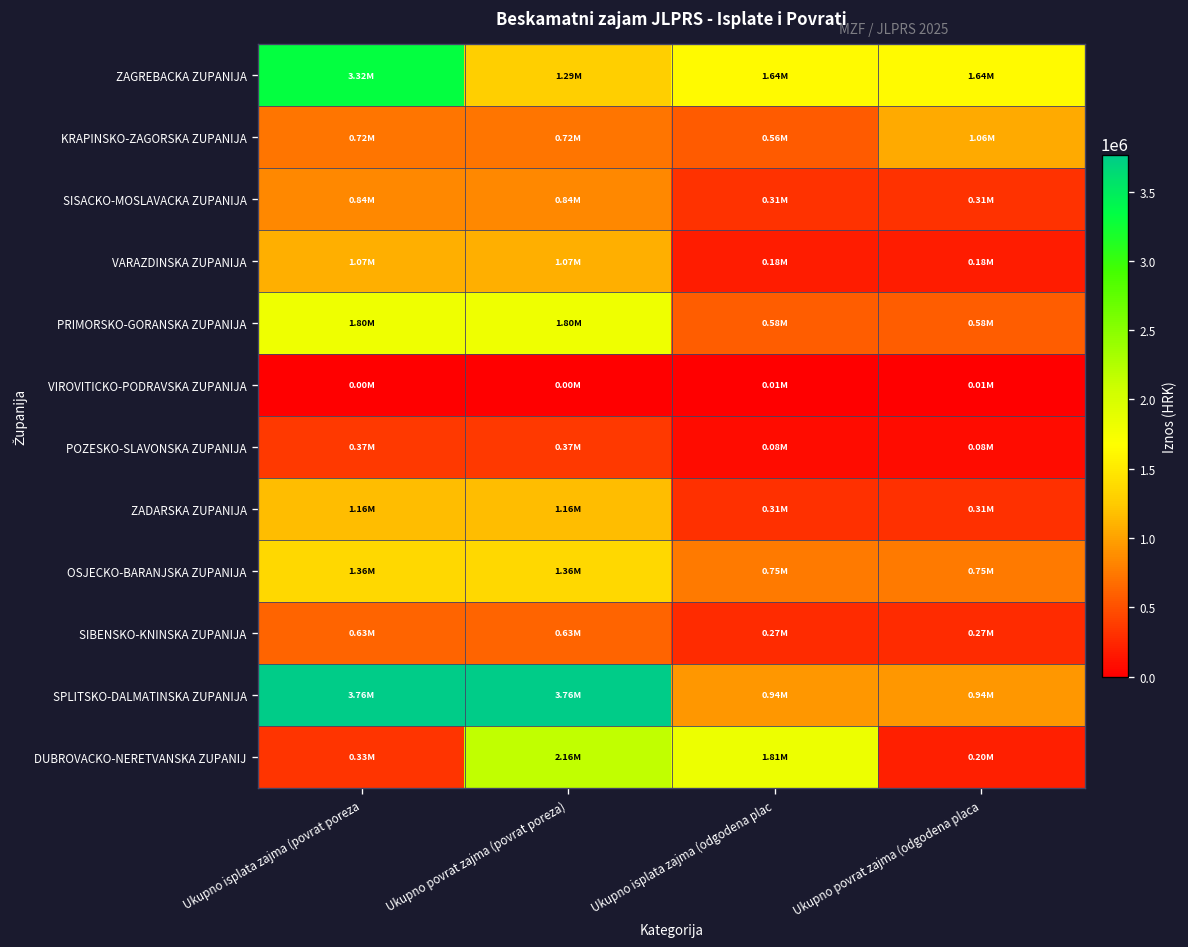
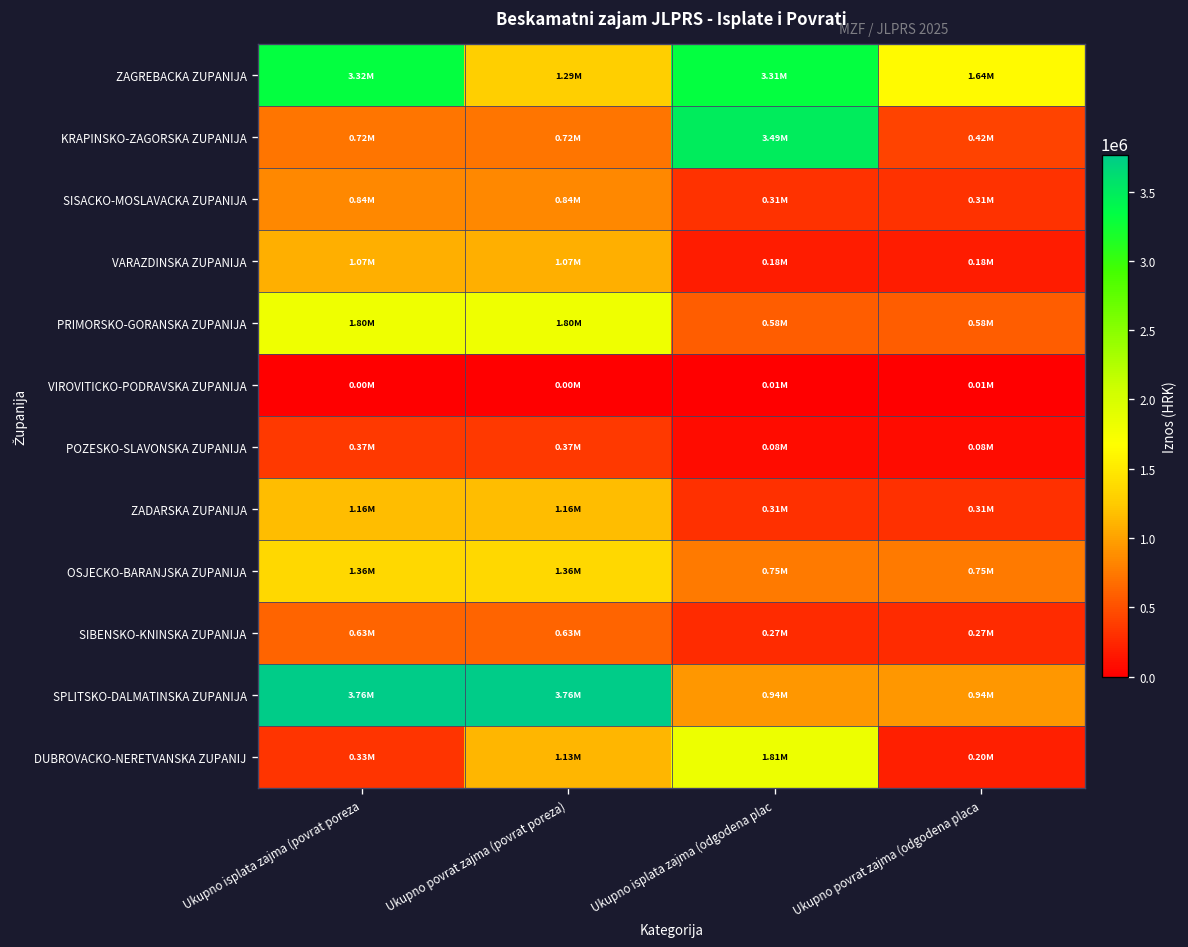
  {
    "ZAGREBACKA ZUPANIJA": {
      "Ukupno isplata zajma (povrat poreza": "3.32M",
      "Ukupno povrat zajma (povrat poreza)": "1.29M",
-     "Ukupno isplata zajma (odgodena plac": "1.64M",
+     "Ukupno isplata zajma (odgodena plac": "3.31M",
      "Ukupno povrat zajma (odgodena placa": "1.64M"
    },
    "KRAPINSKO-ZAGORSKA ZUPANIJA": {
      "Ukupno isplata zajma (povrat poreza": "0.72M",
      "Ukupno povrat zajma (povrat poreza)": "0.72M",
-     "Ukupno isplata zajma (odgodena plac": "0.56M",
-     "Ukupno povrat zajma (odgodena placa": "1.06M"
+     "Ukupno isplata zajma (odgodena plac": "3.49M",
+     "Ukupno povrat zajma (odgodena placa": "0.42M"
    },
    "SISACKO-MOSLAVACKA ZUPANIJA": {
      "Ukupno isplata zajma (povrat poreza": "0.84M",
      "Ukupno povrat zajma (povrat poreza)": "0.84M",
      "Ukupno isplata zajma (odgodena plac": "0.31M",
      "Ukupno povrat zajma (odgodena placa": "0.31M"
    },
    "VARAZDINSKA ZUPANIJA": {
      "Ukupno isplata zajma (povrat poreza": "1.07M",
      "Ukupno povrat zajma (povrat poreza)": "1.07M",
      "Ukupno isplata zajma (odgodena plac": "0.18M",
      "Ukupno povrat zajma (odgodena placa": "0.18M"
    },
    "PRIMORSKO-GORANSKA ZUPANIJA": {
      "Ukupno isplata zajma (povrat poreza": "1.80M",
      "Ukupno povrat zajma (povrat poreza)": "1.80M",
      "Ukupno isplata zajma (odgodena plac": "0.58M",
      "Ukupno povrat zajma (odgodena placa": "0.58M"
    },
    "VIROVITICKO-PODRAVSKA ZUPANIJA": {
      "Ukupno isplata zajma (povrat poreza": "0.00M",
      "Ukupno povrat zajma (povrat poreza)": "0.00M",
      "Ukupno isplata zajma (odgodena plac": "0.01M",
      "Ukupno povrat zajma (odgodena placa": "0.01M"
    },
    "POZESKO-SLAVONSKA ZUPANIJA": {
      "Ukupno isplata zajma (povrat poreza": "0.37M",
      "Ukupno povrat zajma (povrat poreza)": "0.37M",
      "Ukupno isplata zajma (odgodena plac": "0.08M",
      "Ukupno povrat zajma (odgodena placa": "0.08M"
    },
    "ZADARSKA ZUPANIJA": {
      "Ukupno isplata zajma (povrat poreza": "1.16M",
      "Ukupno povrat zajma (povrat poreza)": "1.16M",
      "Ukupno isplata zajma (odgodena plac": "0.31M",
      "Ukupno povrat zajma (odgodena placa": "0.31M"
    },
    "OSJECKO-BARANJSKA ZUPANIJA": {
      "Ukupno isplata zajma (povrat poreza": "1.36M",
      "Ukupno povrat zajma (povrat poreza)": "1.36M",
      "Ukupno isplata zajma (odgodena plac": "0.75M",
      "Ukupno povrat zajma (odgodena placa": "0.75M"
    },
    "SIBENSKO-KNINSKA ZUPANIJA": {
      "Ukupno isplata zajma (povrat poreza": "0.63M",
      "Ukupno povrat zajma (povrat poreza)": "0.63M",
      "Ukupno isplata zajma (odgodena plac": "0.27M",
      "Ukupno povrat zajma (odgodena placa": "0.27M"
    },
    "SPLITSKO-DALMATINSKA ZUPANIJA": {
      "Ukupno isplata zajma (povrat poreza": "3.76M",
      "Ukupno povrat zajma (povrat poreza)": "3.76M",
      "Ukupno isplata zajma (odgodena plac": "0.94M",
      "Ukupno povrat zajma (odgodena placa": "0.94M"
    },
    "DUBROVACKO-NERETVANSKA ZUPANIJ": {
      "Ukupno isplata zajma (povrat poreza": "0.33M",
-     "Ukupno povrat zajma (povrat poreza)": "2.16M",
+     "Ukupno povrat zajma (povrat poreza)": "1.13M",
      "Ukupno isplata zajma (odgodena plac": "1.81M",
      "Ukupno povrat zajma (odgodena placa": "0.20M"
    }
  }
